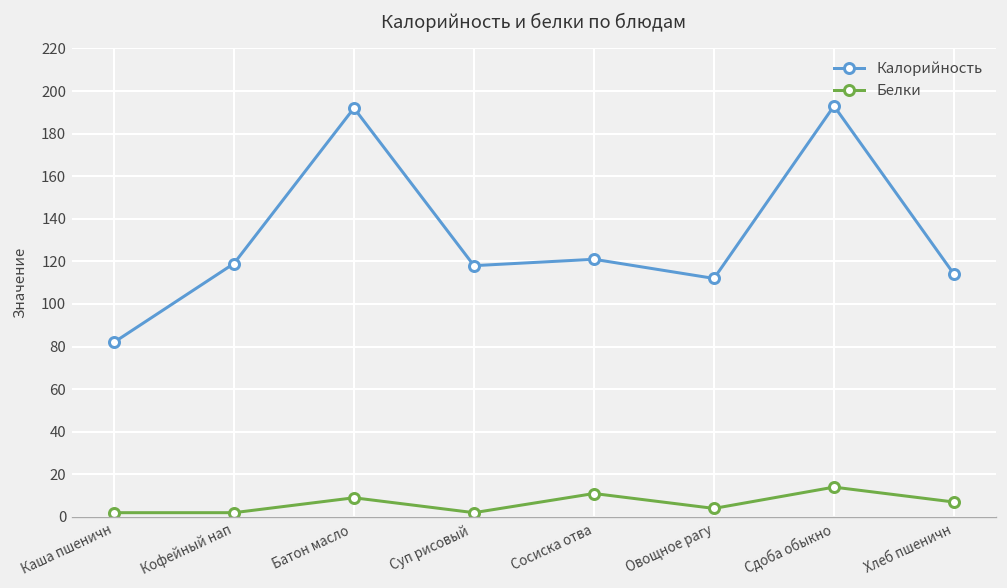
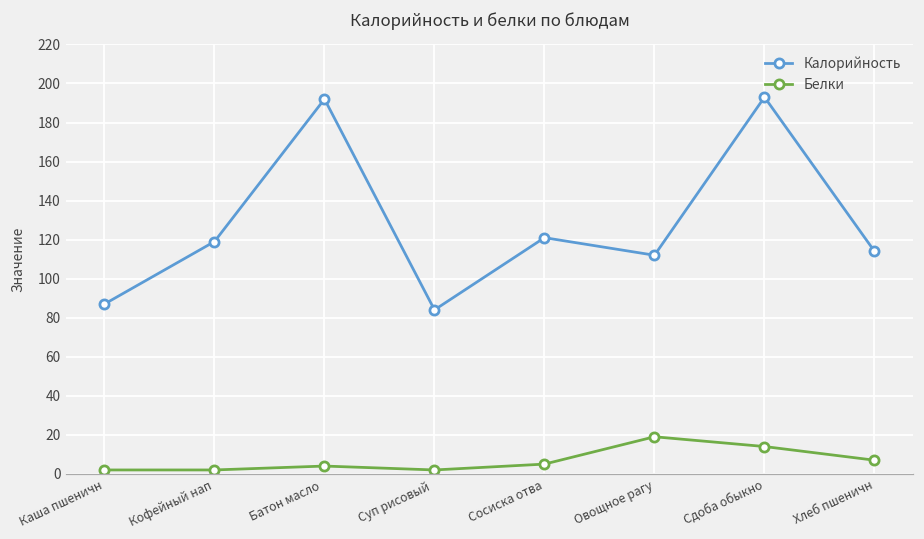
  {
    "Калорийность": {
-     "Каша пшеничн": 82,
+     "Каша пшеничн": 87,
      "Кофейный нап": 119,
      "Батон масло": 192,
-     "Суп рисовый": 118,
+     "Суп рисовый": 84,
      "Сосиска отва": 121,
      "Овощное рагу": 112,
      "Сдоба обыкно": 193,
      "Хлеб пшеничн": 114
    },
    "Белки": {
      "Каша пшеничн": 2,
      "Кофейный нап": 2,
-     "Батон масло": 9,
+     "Батон масло": 4,
      "Суп рисовый": 2,
-     "Сосиска отва": 11,
-     "Овощное рагу": 4,
+     "Сосиска отва": 5,
+     "Овощное рагу": 19,
      "Сдоба обыкно": 14,
      "Хлеб пшеничн": 7
    }
  }
